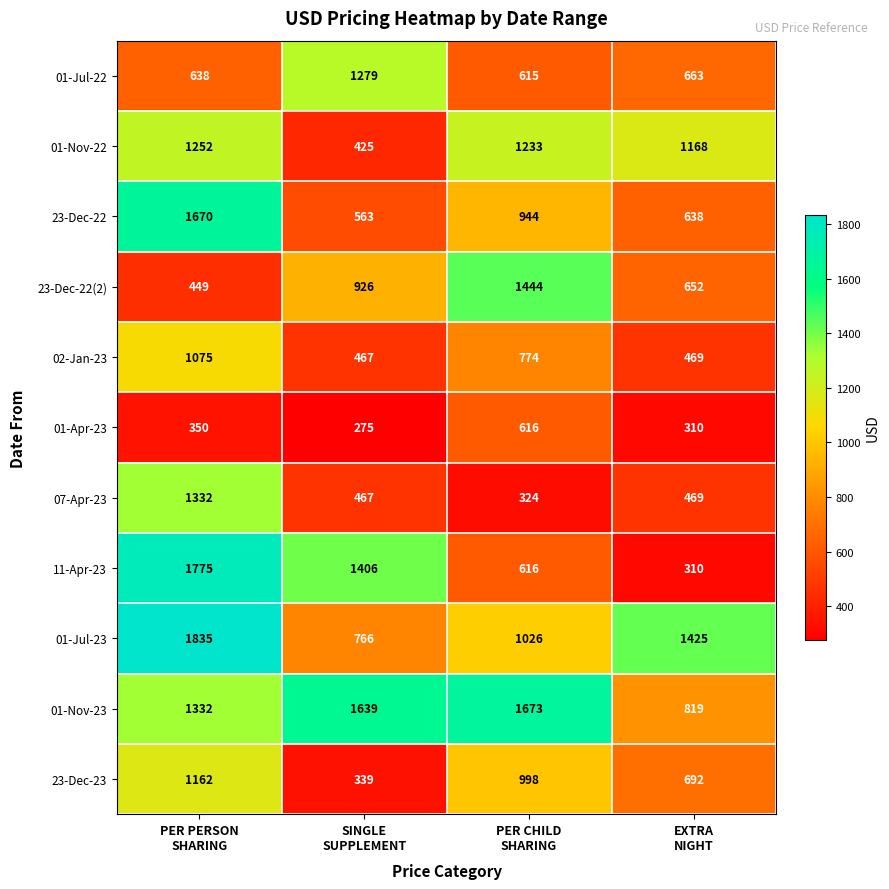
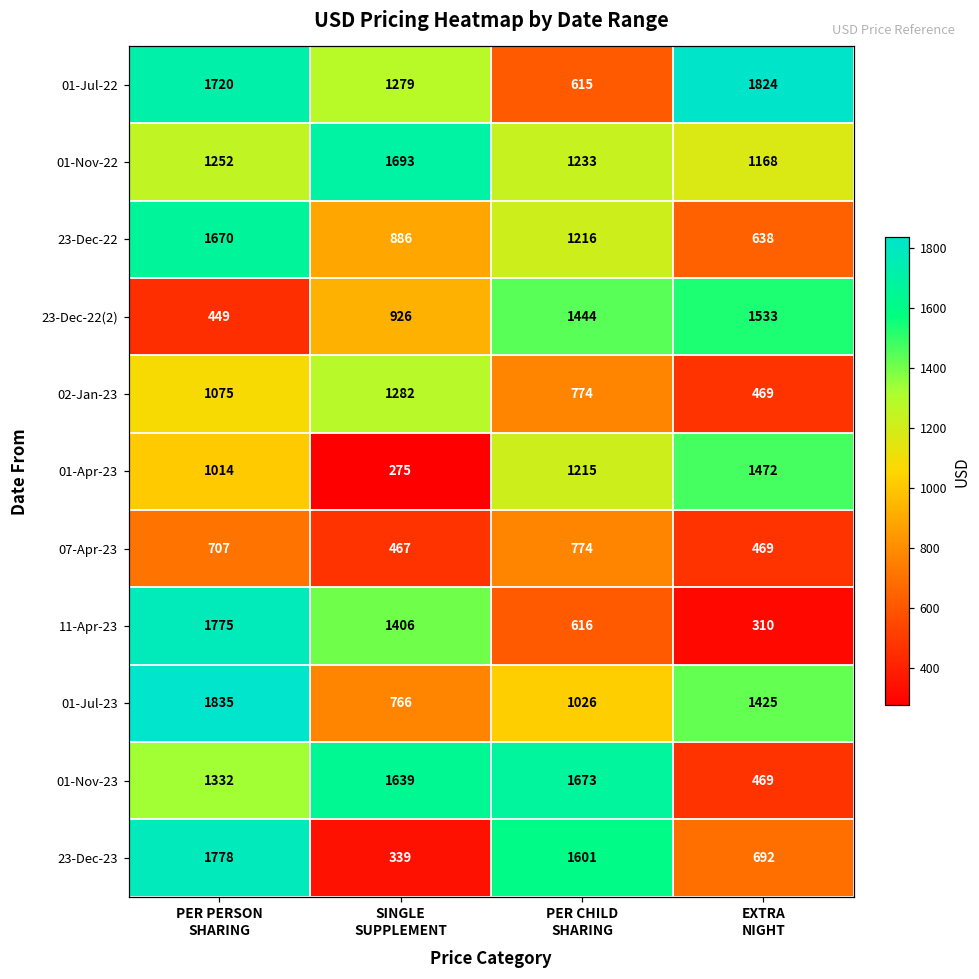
  {
    "01-Jul-22": {
-     "PER PERSON SHARING": 638,
+     "PER PERSON SHARING": 1720,
      "SINGLE SUPPLEMENT": 1279,
      "PER CHILD SHARING": 615,
-     "EXTRA NIGHT": 663
+     "EXTRA NIGHT": 1824
    },
    "01-Nov-22": {
      "PER PERSON SHARING": 1252,
-     "SINGLE SUPPLEMENT": 425,
+     "SINGLE SUPPLEMENT": 1693,
      "PER CHILD SHARING": 1233,
      "EXTRA NIGHT": 1168
    },
    "23-Dec-22": {
      "PER PERSON SHARING": 1670,
-     "SINGLE SUPPLEMENT": 563,
-     "PER CHILD SHARING": 944,
+     "SINGLE SUPPLEMENT": 886,
+     "PER CHILD SHARING": 1216,
      "EXTRA NIGHT": 638
    },
    "23-Dec-22(2)": {
      "PER PERSON SHARING": 449,
      "SINGLE SUPPLEMENT": 926,
      "PER CHILD SHARING": 1444,
-     "EXTRA NIGHT": 652
+     "EXTRA NIGHT": 1533
    },
    "02-Jan-23": {
      "PER PERSON SHARING": 1075,
-     "SINGLE SUPPLEMENT": 467,
+     "SINGLE SUPPLEMENT": 1282,
      "PER CHILD SHARING": 774,
      "EXTRA NIGHT": 469
    },
    "01-Apr-23": {
-     "PER PERSON SHARING": 350,
+     "PER PERSON SHARING": 1014,
      "SINGLE SUPPLEMENT": 275,
-     "PER CHILD SHARING": 616,
-     "EXTRA NIGHT": 310
+     "PER CHILD SHARING": 1215,
+     "EXTRA NIGHT": 1472
    },
    "07-Apr-23": {
-     "PER PERSON SHARING": 1332,
+     "PER PERSON SHARING": 707,
      "SINGLE SUPPLEMENT": 467,
-     "PER CHILD SHARING": 324,
+     "PER CHILD SHARING": 774,
      "EXTRA NIGHT": 469
    },
    "11-Apr-23": {
      "PER PERSON SHARING": 1775,
      "SINGLE SUPPLEMENT": 1406,
      "PER CHILD SHARING": 616,
      "EXTRA NIGHT": 310
    },
    "01-Jul-23": {
      "PER PERSON SHARING": 1835,
      "SINGLE SUPPLEMENT": 766,
      "PER CHILD SHARING": 1026,
      "EXTRA NIGHT": 1425
    },
    "01-Nov-23": {
      "PER PERSON SHARING": 1332,
      "SINGLE SUPPLEMENT": 1639,
      "PER CHILD SHARING": 1673,
-     "EXTRA NIGHT": 819
+     "EXTRA NIGHT": 469
    },
    "23-Dec-23": {
-     "PER PERSON SHARING": 1162,
+     "PER PERSON SHARING": 1778,
      "SINGLE SUPPLEMENT": 339,
-     "PER CHILD SHARING": 998,
+     "PER CHILD SHARING": 1601,
      "EXTRA NIGHT": 692
    }
  }
